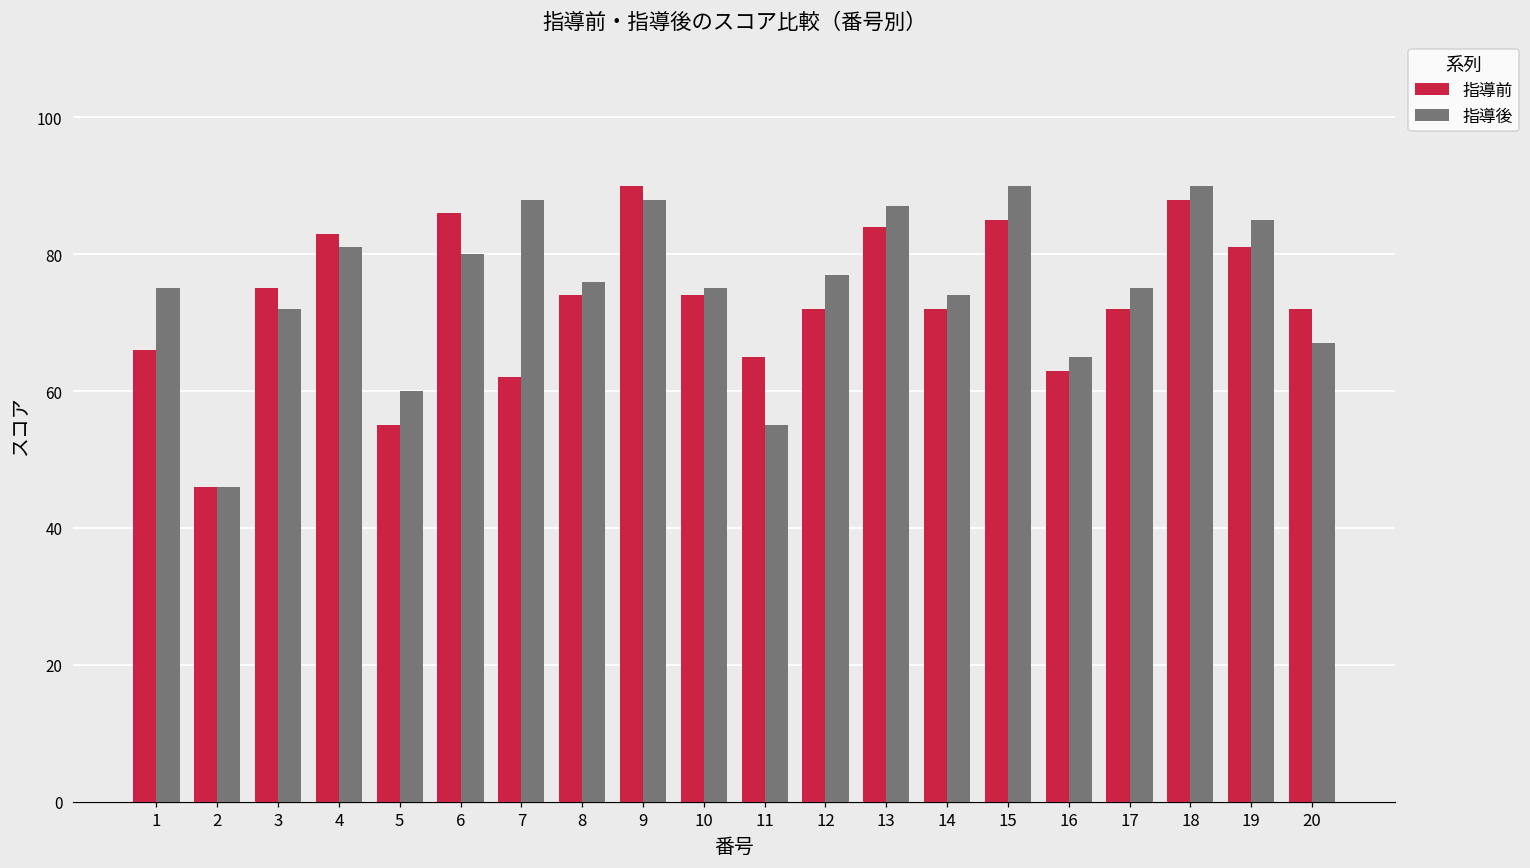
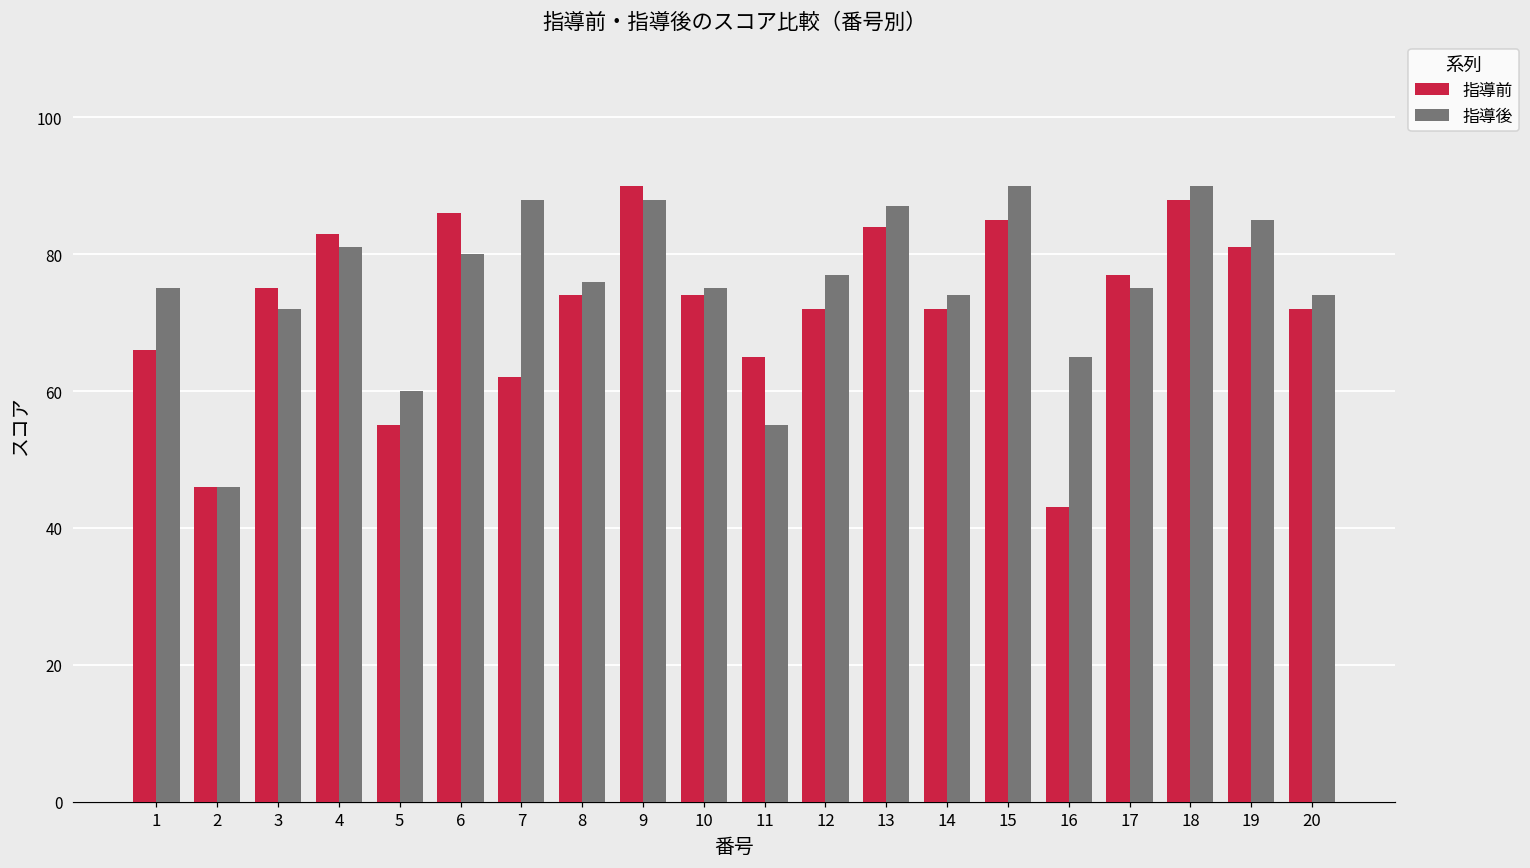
  {
    "指導前": {
      "1": 66,
      "2": 46,
      "3": 75,
      "4": 83,
      "5": 55,
      "6": 86,
      "7": 62,
      "8": 74,
      "9": 90,
      "10": 74,
      "11": 65,
      "12": 72,
      "13": 84,
      "14": 72,
      "15": 85,
-     "16": 63,
-     "17": 72,
+     "16": 43,
+     "17": 77,
      "18": 88,
      "19": 81,
      "20": 72
    },
    "指導後": {
      "1": 75,
      "2": 46,
      "3": 72,
      "4": 81,
      "5": 60,
      "6": 80,
      "7": 88,
      "8": 76,
      "9": 88,
      "10": 75,
      "11": 55,
      "12": 77,
      "13": 87,
      "14": 74,
      "15": 90,
      "16": 65,
      "17": 75,
      "18": 90,
      "19": 85,
-     "20": 67
+     "20": 74
    }
  }
